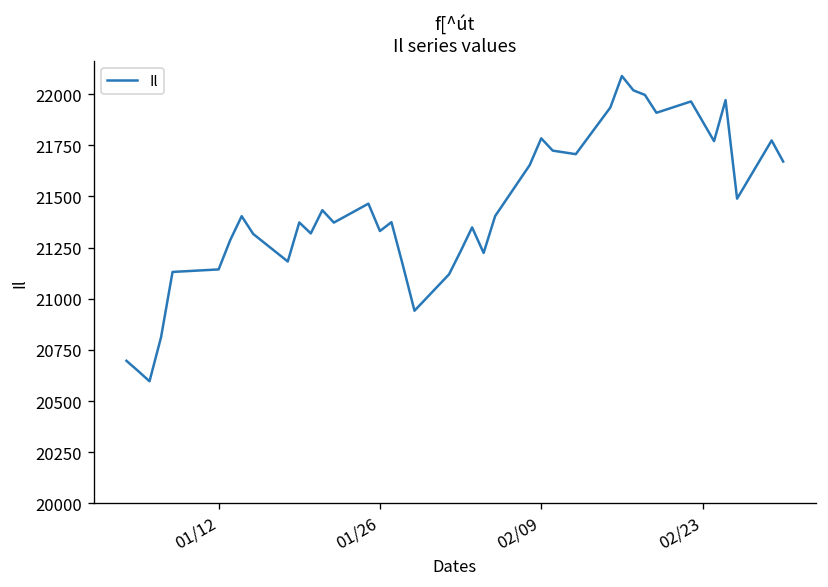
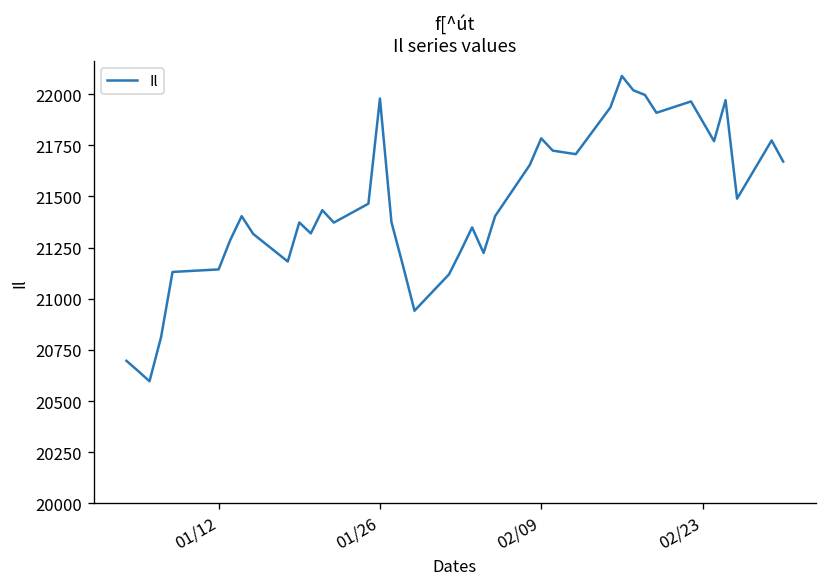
  {
    "01/12": 21140,
-   "01/26": 21330,
+   "01/26": 21980,
    "02/09": 21780
  }
